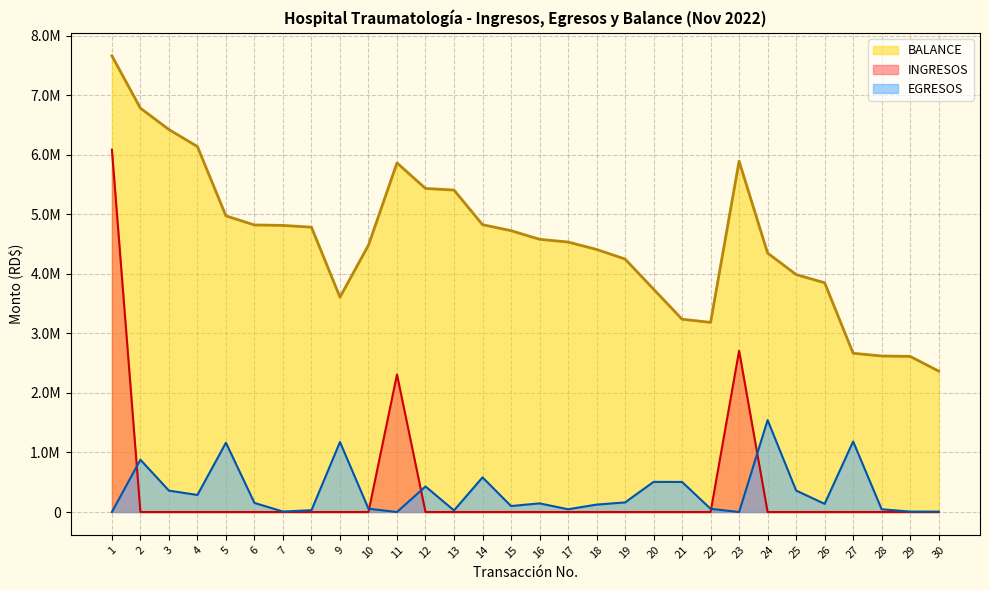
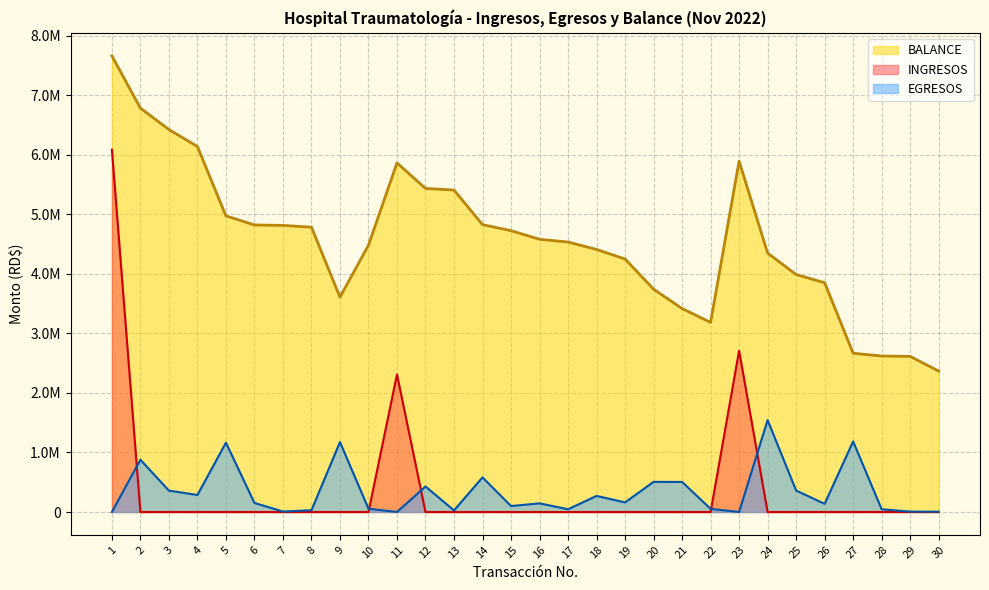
  {
    "BALANCE": {
      "1": 7700000,
      "2": 6800000,
      "3": 6400000,
      "4": 6100000,
      "5": 5000000,
      "6": 4800000,
      "7": 4800000,
      "8": 4800000,
      "9": 3600000,
      "10": 4500000,
      "11": 5900000,
      "12": 5400000,
      "13": 5400000,
      "14": 4800000,
      "15": 4700000,
      "16": 4600000,
      "17": 4500000,
      "18": 4400000,
      "19": 4200000,
      "20": 3700000,
-     "21": 3200000,
+     "21": 3400000,
      "22": 3200000,
      "23": 5900000,
      "24": 4300000,
      "25": 4000000,
      "26": 3900000,
      "27": 2700000,
      "28": 2600000,
      "29": 2600000,
      "30": 2400000
    },
    "INGRESOS": {
      "1": 6100000,
      "2": 0,
      "3": 0,
      "4": 0,
      "5": 0,
      "6": 0,
      "9": 0,
      "10": 0,
      "11": 2300000,
      "12": 0,
      "14": 0,
      "15": 0,
      "16": 0,
      "17": 0,
      "18": 0,
      "19": 0,
      "20": 0,
      "21": 0,
      "22": 0,
      "23": 2700000,
      "24": 0,
      "25": 0,
      "26": 0,
      "27": 0,
      "28": 0
    },
    "EGRESOS": {
      "1": 0,
      "2": 900000,
      "3": 400000,
      "4": 300000,
      "5": 1200000,
      "6": 200000,
      "9": 1200000,
      "10": 100000,
      "11": 0,
      "12": 400000,
      "14": 600000,
      "15": 100000,
      "16": 100000,
      "17": 0,
-     "18": 100000,
+     "18": 300000,
      "19": 200000,
      "20": 500000,
      "21": 500000,
      "22": 100000,
      "23": 0,
      "24": 1500000,
      "25": 400000,
      "26": 100000,
      "27": 1200000,
      "28": 0
    }
  }
